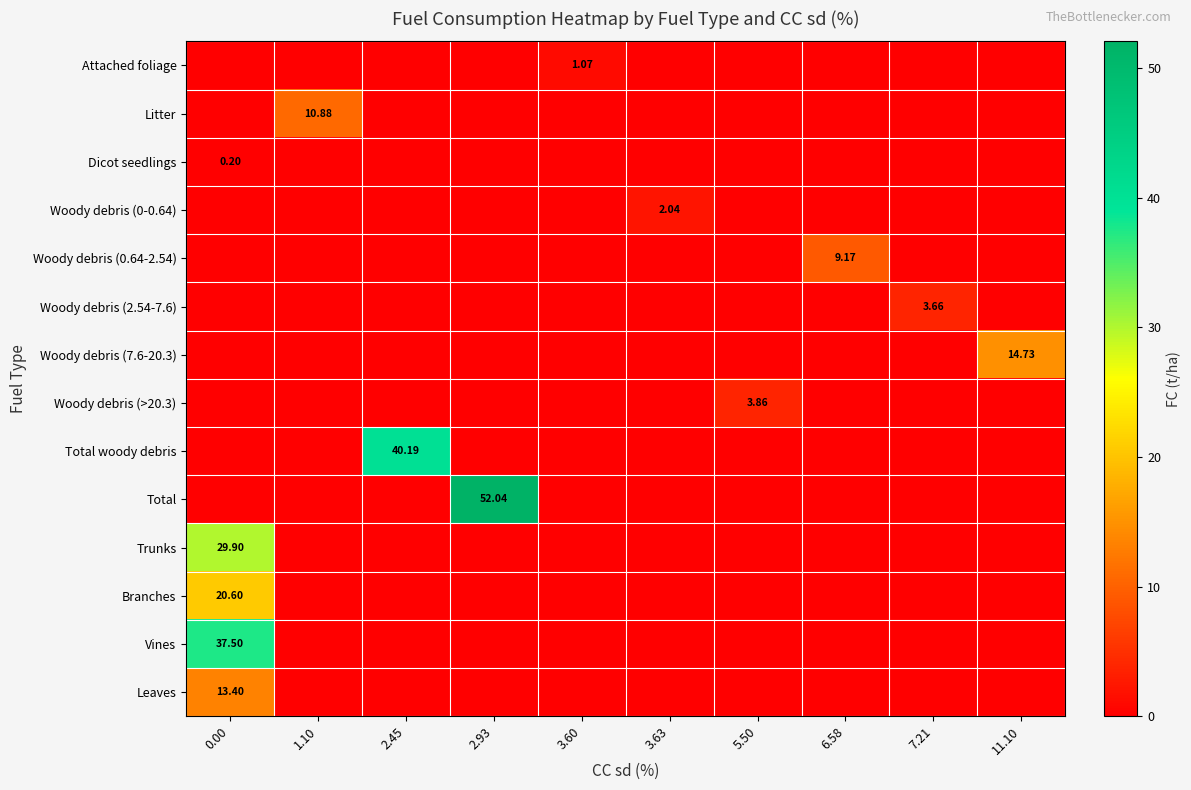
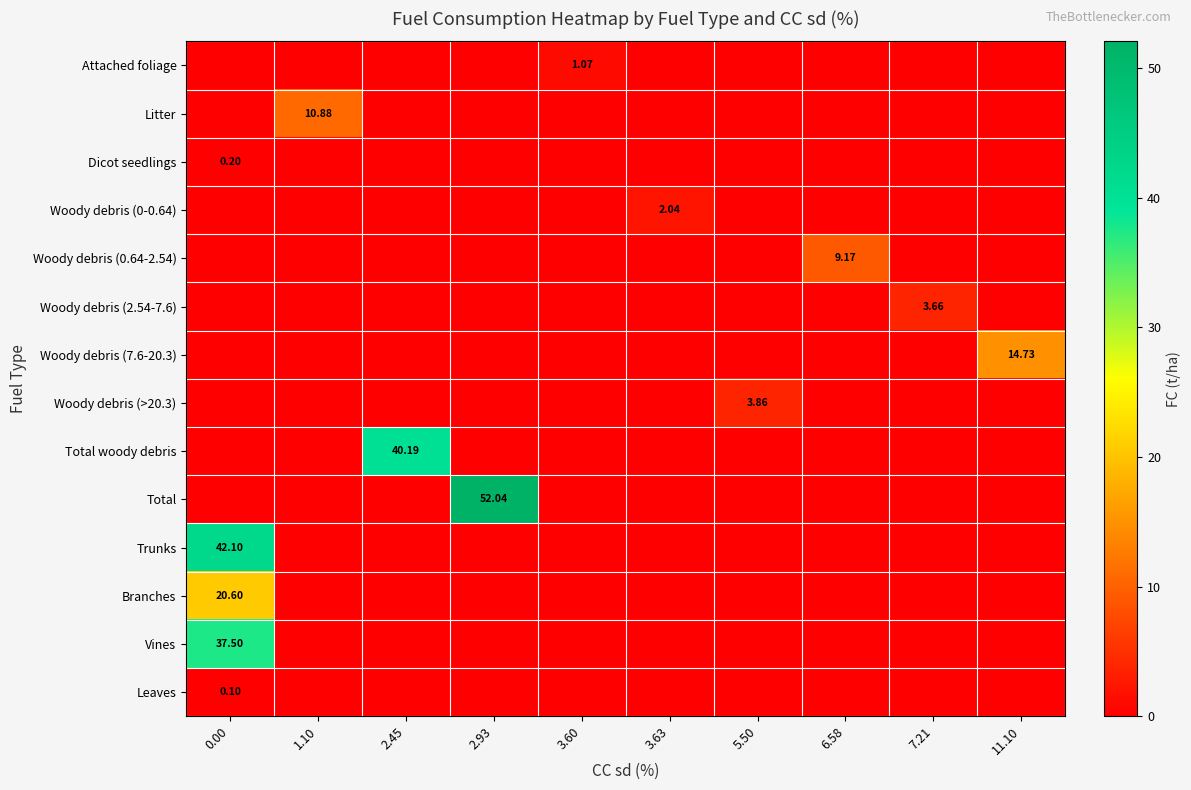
  {
    "Attached foliage": {
      "3.60": 1.07
    },
    "Litter": {
      "1.10": 10.88
    },
    "Dicot seedlings": {
      "0.00": 0.20
    },
    "Woody debris (0-0.64)": {
      "3.63": 2.04
    },
    "Woody debris (0.64-2.54)": {
      "6.58": 9.17
    },
    "Woody debris (2.54-7.6)": {
      "7.21": 3.66
    },
    "Woody debris (7.6-20.3)": {
      "11.10": 14.73
    },
    "Woody debris (>20.3)": {
      "5.50": 3.86
    },
    "Total woody debris": {
      "2.45": 40.19
    },
    "Total": {
      "2.93": 52.04
    },
    "Trunks": {
-     "0.00": 29.90
+     "0.00": 42.10
    },
    "Branches": {
      "0.00": 20.60
    },
    "Vines": {
      "0.00": 37.50
    },
    "Leaves": {
-     "0.00": 13.40
+     "0.00": 0.10
    }
  }
